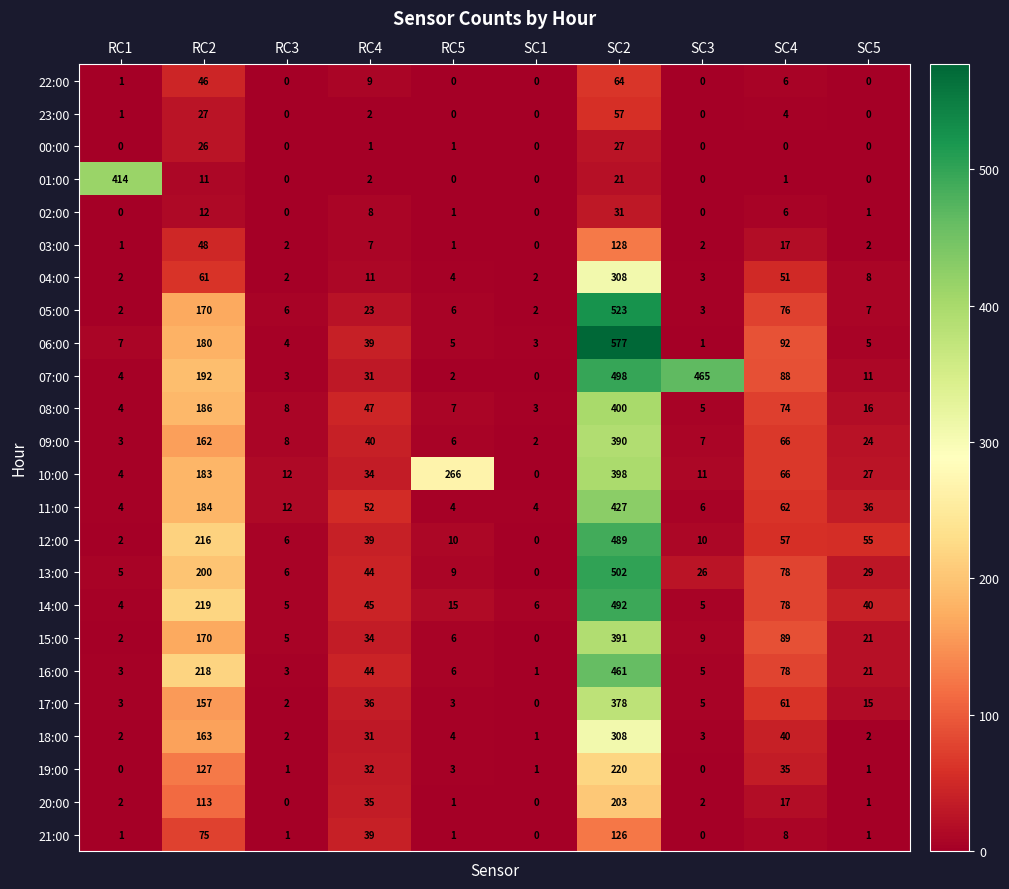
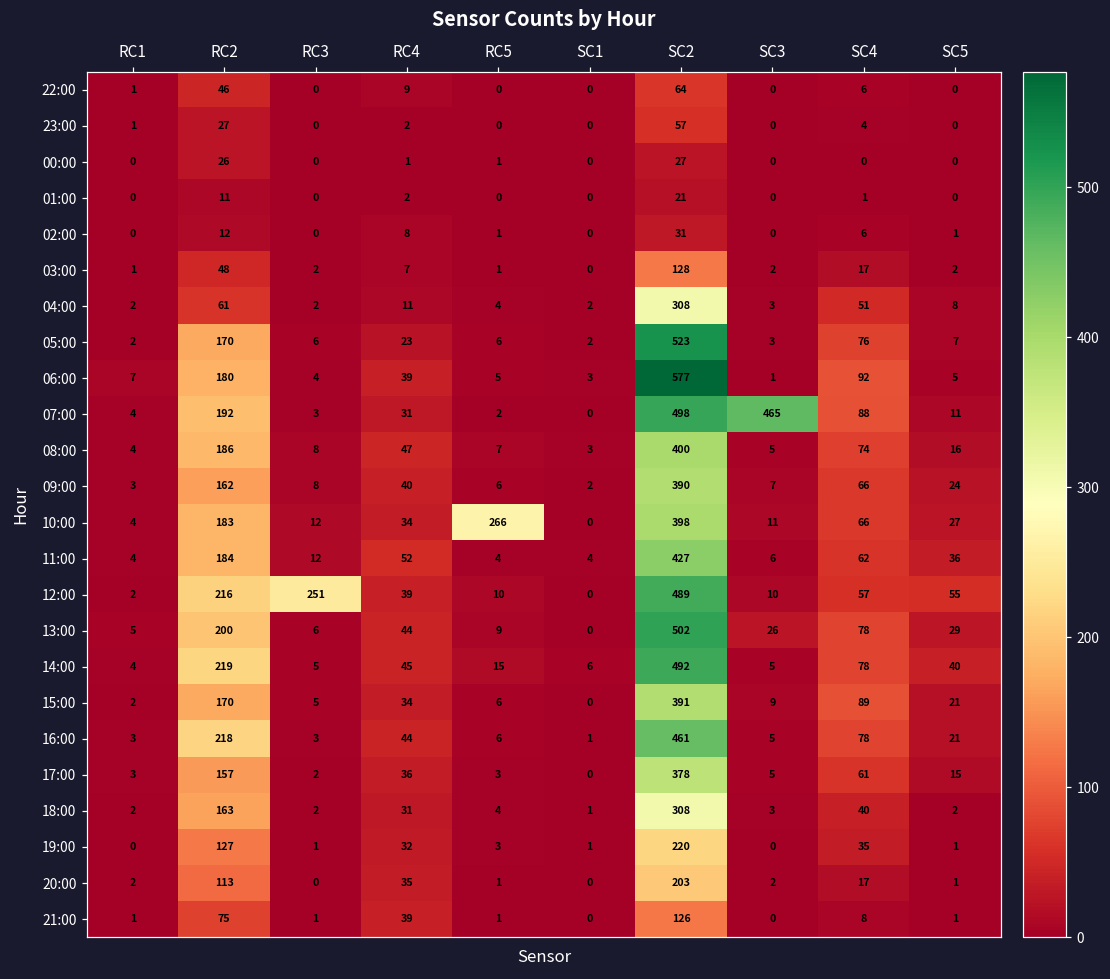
  {
    "01:00": {
-     "RC1": 414,
+     "RC1": 0,
      "RC2": 11,
      "RC3": 0,
      "RC4": 2,
      "RC5": 0,
      "SC1": 0,
      "SC2": 21,
      "SC3": 0,
      "SC4": 1,
      "SC5": 0
    },
    "12:00": {
      "RC1": 2,
      "RC2": 216,
-     "RC3": 6,
+     "RC3": 251,
      "RC4": 39,
      "RC5": 10,
      "SC1": 0,
      "SC2": 489,
      "SC3": 10,
      "SC4": 57,
      "SC5": 55
    }
  }
